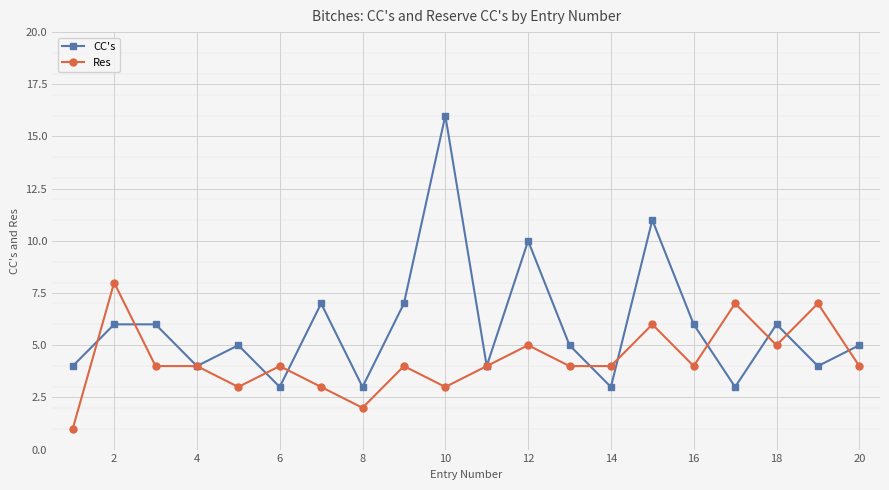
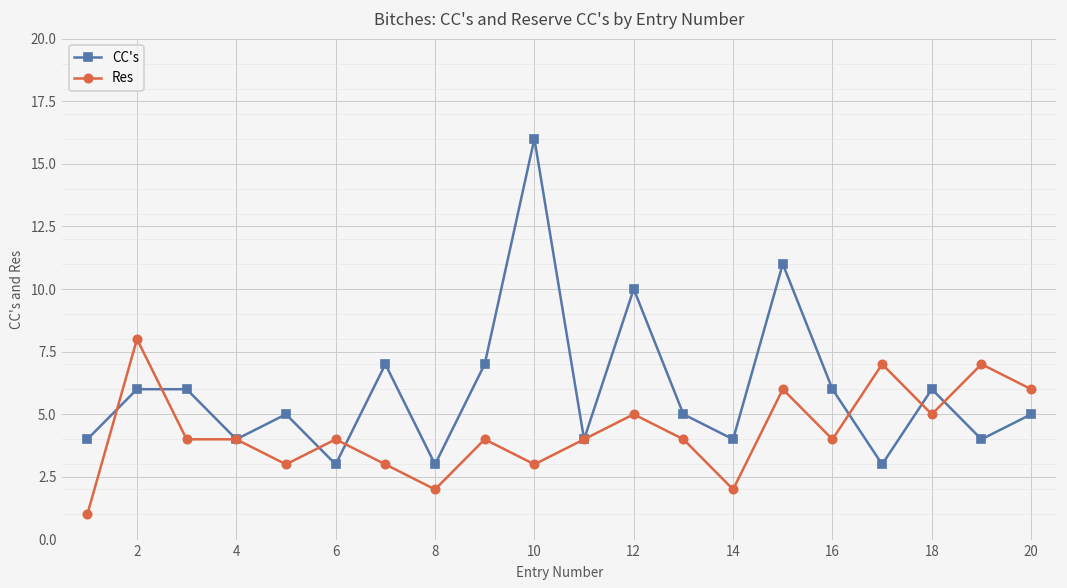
  {
    "CC's": {
      "2": 6,
      "6": 3,
      "8": 3,
      "10": 16,
      "12": 10,
-     "14": 3,
+     "14": 4,
      "16": 6,
      "18": 6,
      "20": 5
    },
    "Res": {
      "2": 8,
      "6": 4,
      "8": 2,
      "10": 3,
      "12": 5,
-     "14": 4,
+     "14": 2,
      "16": 4,
      "18": 5,
-     "20": 4
+     "20": 6
    }
  }
